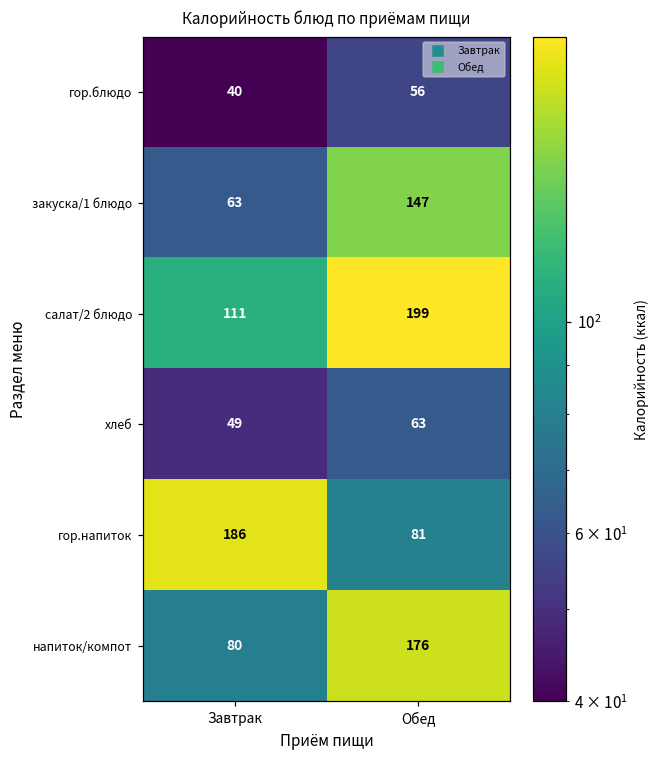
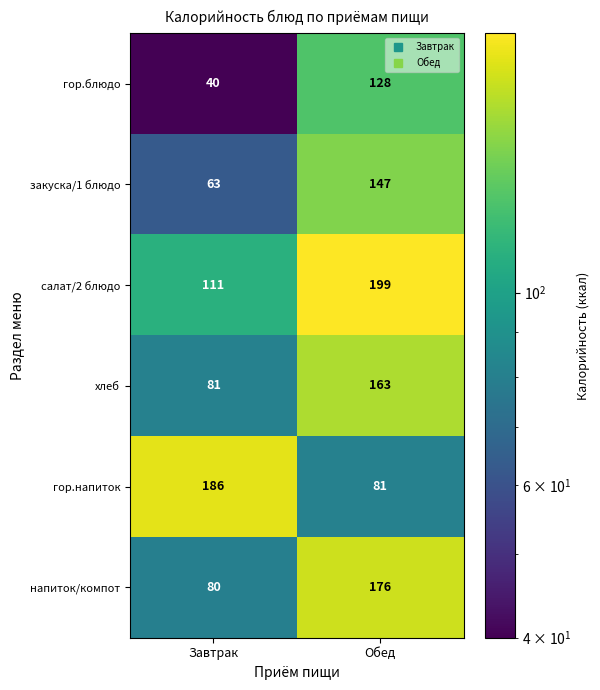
  {
    "гор.блюдо": {
      "Завтрак": 40,
-     "Обед": 56
+     "Обед": 128
    },
    "закуска/1 блюдо": {
      "Завтрак": 63,
      "Обед": 147
    },
    "салат/2 блюдо": {
      "Завтрак": 111,
      "Обед": 199
    },
    "хлеб": {
-     "Завтрак": 49,
-     "Обед": 63
+     "Завтрак": 81,
+     "Обед": 163
    },
    "гор.напиток": {
      "Завтрак": 186,
      "Обед": 81
    },
    "напиток/компот": {
      "Завтрак": 80,
      "Обед": 176
    }
  }
